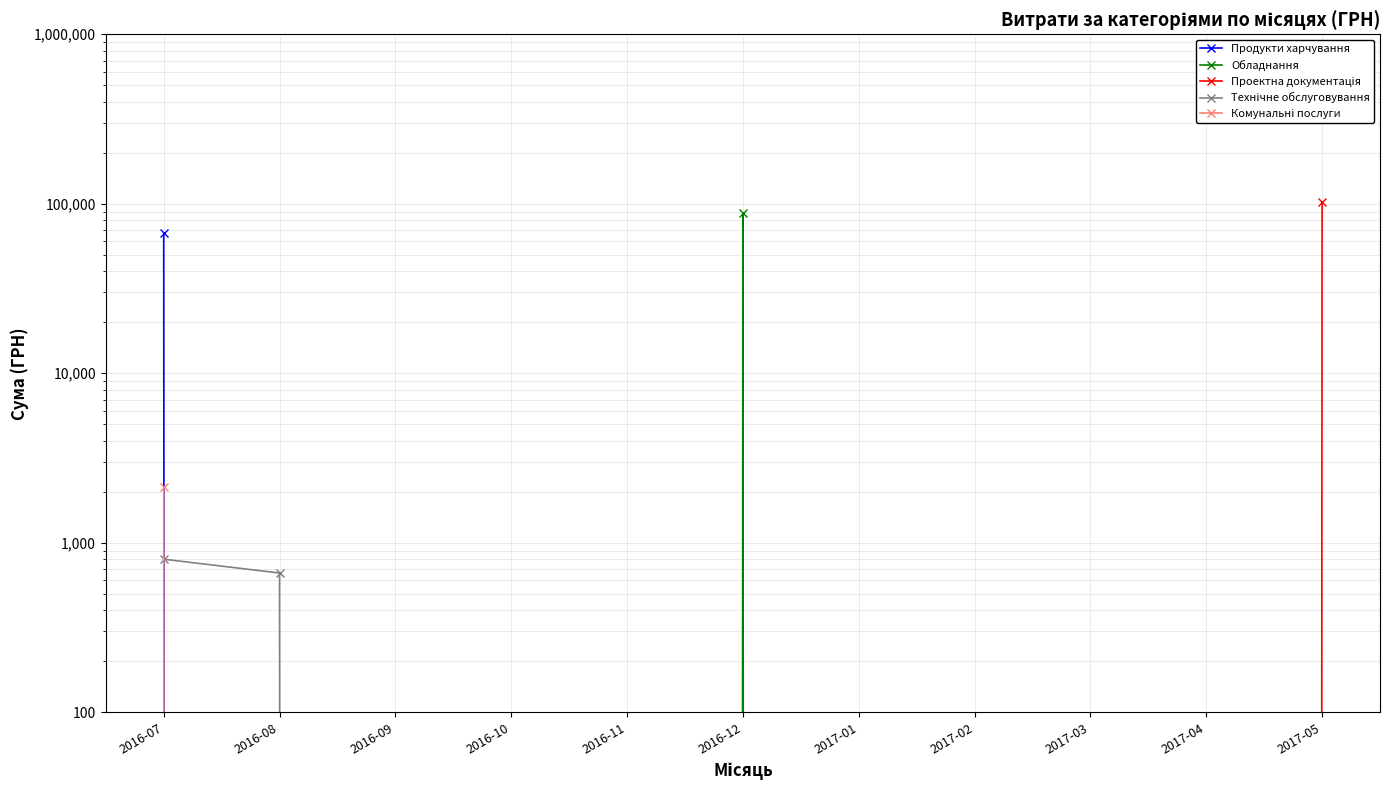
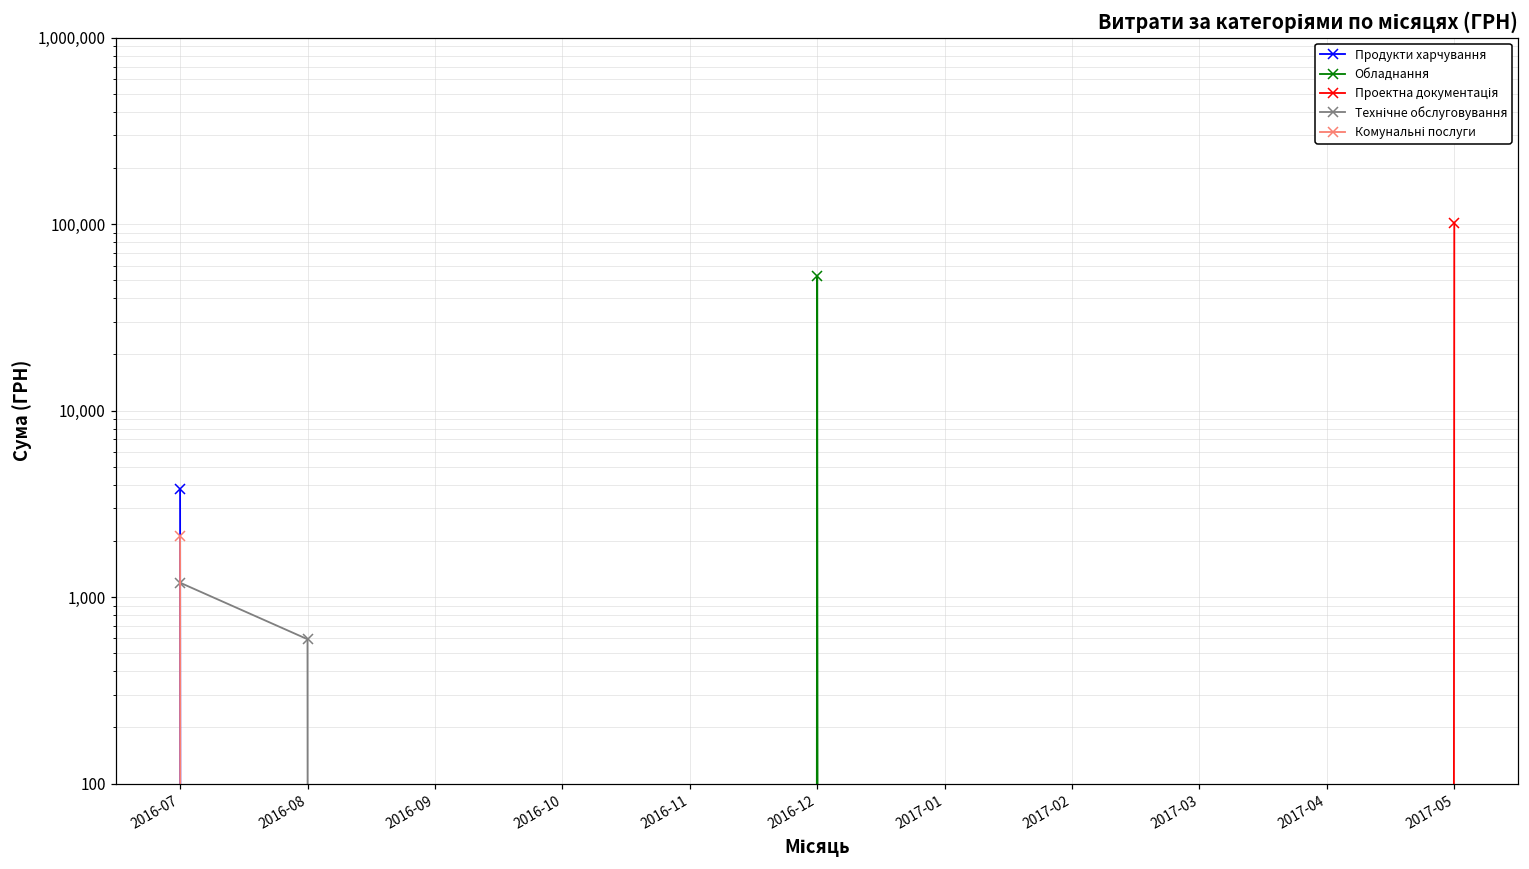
  {
    "Продукти харчування": {
-     "2016-07": "67,000"
+     "2016-07": "3,800"
    },
    "Обладнання": {
-     "2016-12": "90,000"
+     "2016-12": "53,000"
    },
    "Проектна документація": {
      "2017-05": "100,000"
    },
    "Технічне обслуговування": {
-     "2016-07": "800",
-     "2016-08": "660"
+     "2016-07": "1,200",
+     "2016-08": "590"
    },
    "Комунальні послуги": {
      "2016-07": "2,100"
    }
  }
